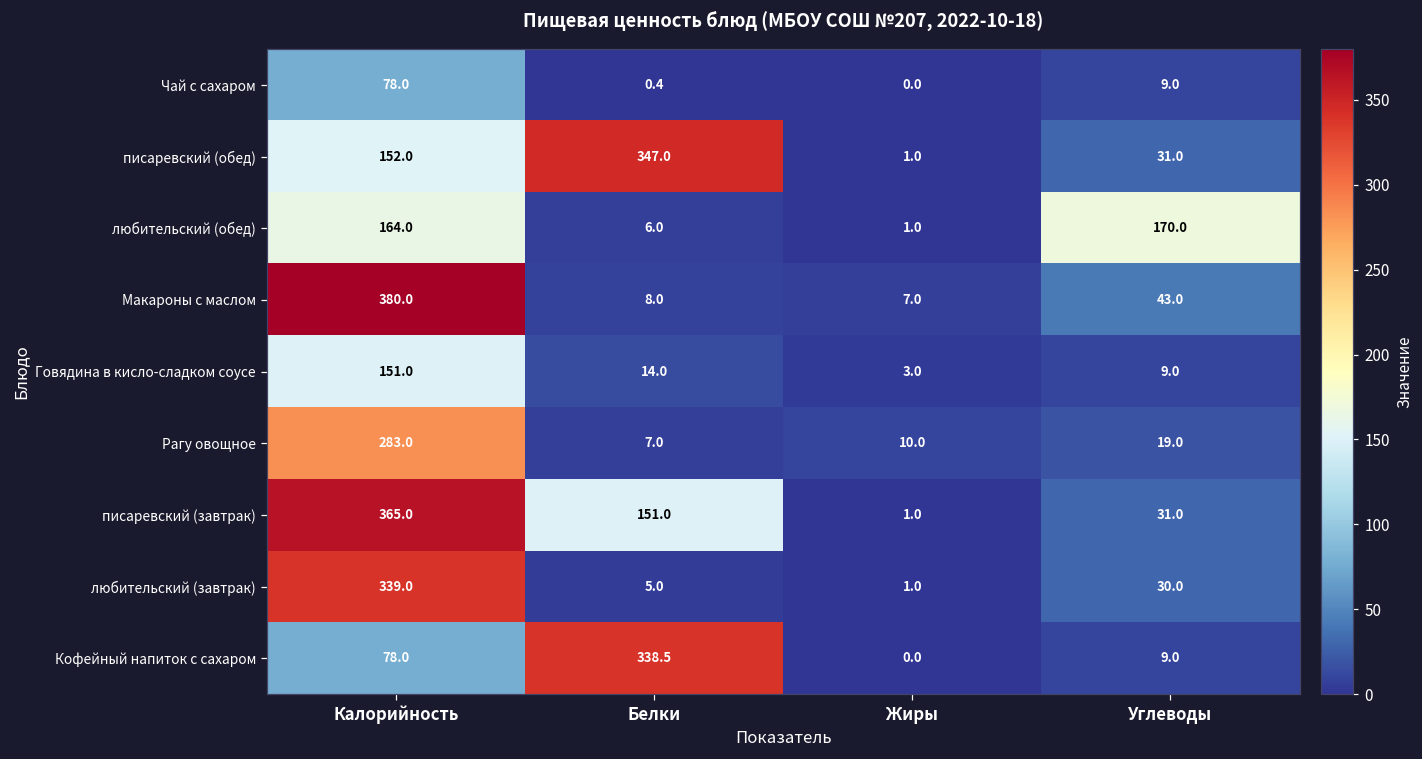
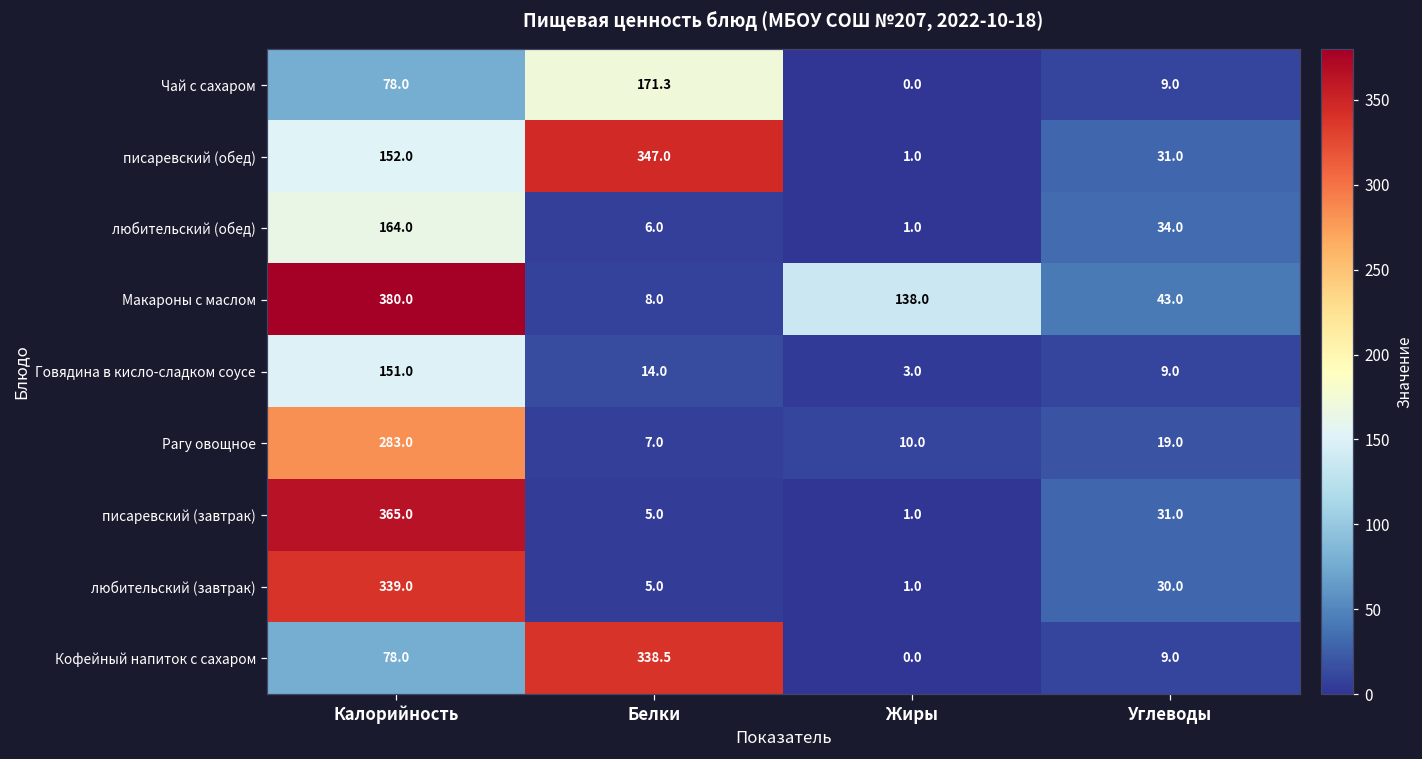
  {
    "Чай с сахаром": {
      "Калорийность": 78.0,
-     "Белки": 0.4,
+     "Белки": 171.3,
      "Жиры": 0.0,
      "Углеводы": 9.0
    },
    "писаревский (обед)": {
      "Калорийность": 152.0,
      "Белки": 347.0,
      "Жиры": 1.0,
      "Углеводы": 31.0
    },
    "любительский (обед)": {
      "Калорийность": 164.0,
      "Белки": 6.0,
      "Жиры": 1.0,
-     "Углеводы": 170.0
+     "Углеводы": 34.0
    },
    "Макароны с маслом": {
      "Калорийность": 380.0,
      "Белки": 8.0,
-     "Жиры": 7.0,
+     "Жиры": 138.0,
      "Углеводы": 43.0
    },
    "Говядина в кисло-сладком соусе": {
      "Калорийность": 151.0,
      "Белки": 14.0,
      "Жиры": 3.0,
      "Углеводы": 9.0
    },
    "Рагу овощное": {
      "Калорийность": 283.0,
      "Белки": 7.0,
      "Жиры": 10.0,
      "Углеводы": 19.0
    },
    "писаревский (завтрак)": {
      "Калорийность": 365.0,
-     "Белки": 151.0,
+     "Белки": 5.0,
      "Жиры": 1.0,
      "Углеводы": 31.0
    },
    "любительский (завтрак)": {
      "Калорийность": 339.0,
      "Белки": 5.0,
      "Жиры": 1.0,
      "Углеводы": 30.0
    },
    "Кофейный напиток с сахаром": {
      "Калорийность": 78.0,
      "Белки": 338.5,
      "Жиры": 0.0,
      "Углеводы": 9.0
    }
  }
